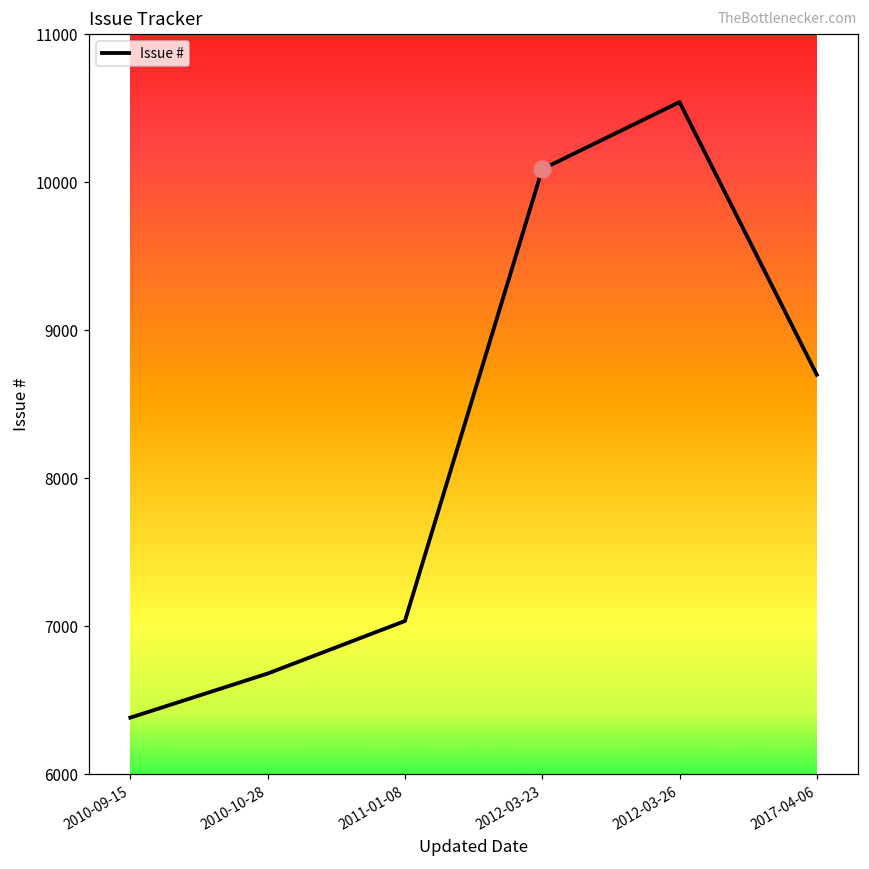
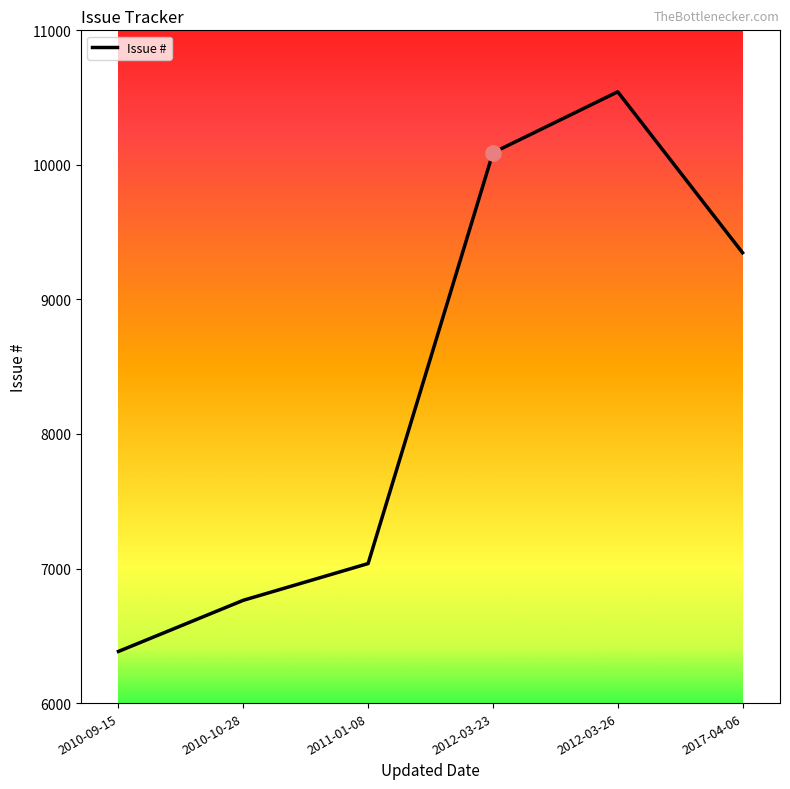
  {
    "Issue #": {
      "2010-09-15": 6380,
-     "2010-10-28": 6680,
+     "2010-10-28": 6760,
      "2011-01-08": 7040,
      "2012-03-26": 10540,
-     "2017-04-06": 8700
+     "2017-04-06": 9350
    }
  }
